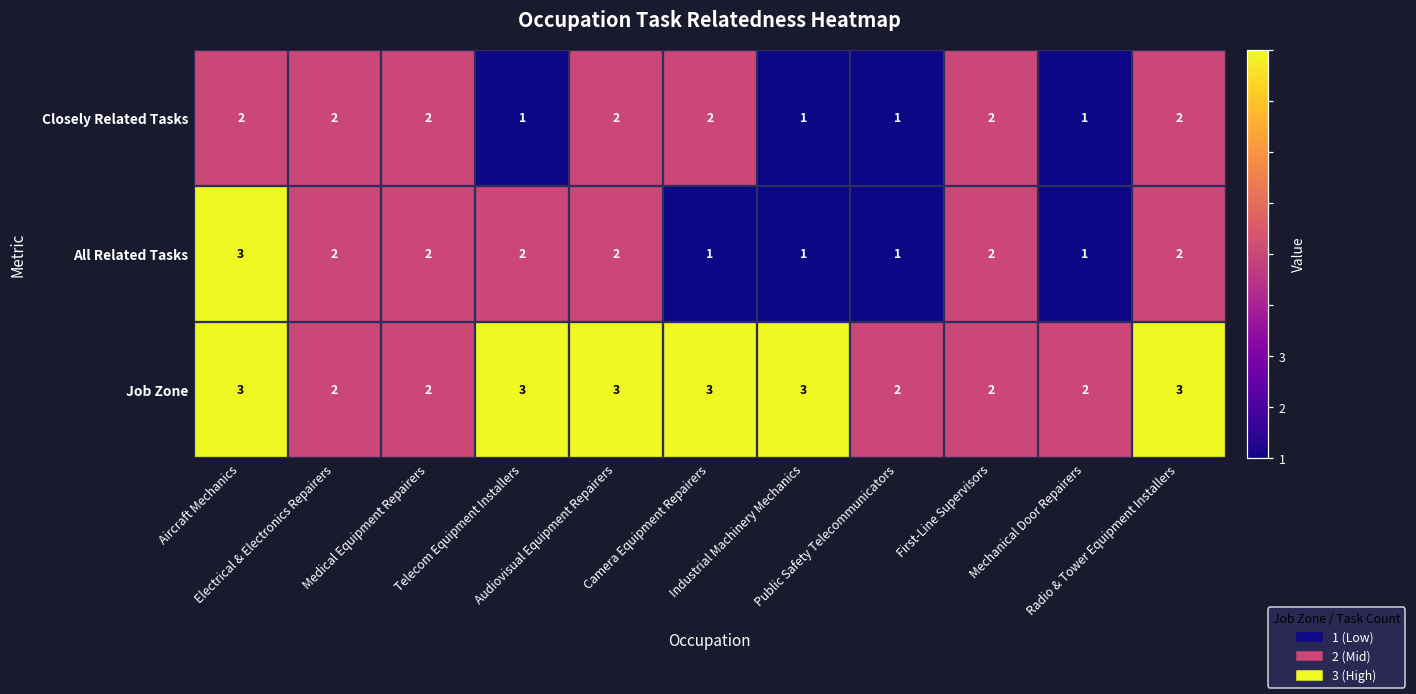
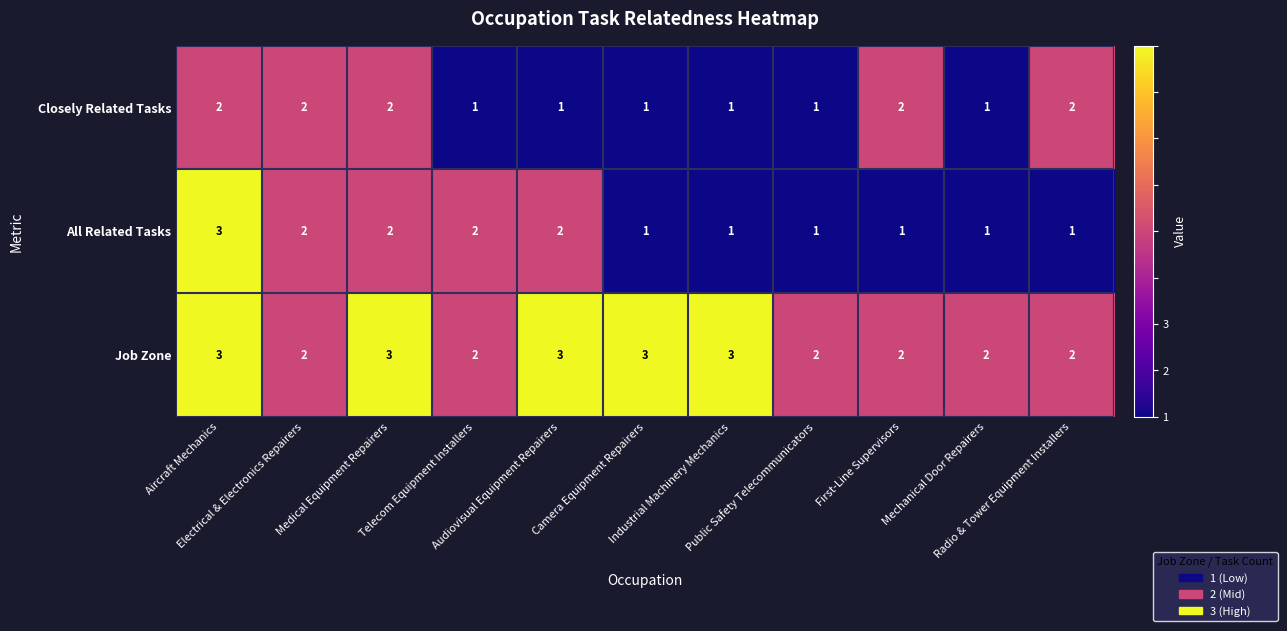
  {
    "Closely Related Tasks": {
      "Aircraft Mechanics": 2,
      "Electrical & Electronics Repairers": 2,
      "Medical Equipment Repairers": 2,
      "Telecom Equipment Installers": 1,
-     "Audiovisual Equipment Repairers": 2,
-     "Camera Equipment Repairers": 2,
+     "Audiovisual Equipment Repairers": 1,
+     "Camera Equipment Repairers": 1,
      "Industrial Machinery Mechanics": 1,
      "Public Safety Telecommunicators": 1,
      "First-Line Supervisors": 2,
      "Mechanical Door Repairers": 1,
      "Radio & Tower Equipment Installers": 2
    },
    "All Related Tasks": {
      "Aircraft Mechanics": 3,
      "Electrical & Electronics Repairers": 2,
      "Medical Equipment Repairers": 2,
      "Telecom Equipment Installers": 2,
      "Audiovisual Equipment Repairers": 2,
      "Camera Equipment Repairers": 1,
      "Industrial Machinery Mechanics": 1,
      "Public Safety Telecommunicators": 1,
-     "First-Line Supervisors": 2,
+     "First-Line Supervisors": 1,
      "Mechanical Door Repairers": 1,
-     "Radio & Tower Equipment Installers": 2
+     "Radio & Tower Equipment Installers": 1
    },
    "Job Zone": {
      "Aircraft Mechanics": 3,
      "Electrical & Electronics Repairers": 2,
-     "Medical Equipment Repairers": 2,
-     "Telecom Equipment Installers": 3,
+     "Medical Equipment Repairers": 3,
+     "Telecom Equipment Installers": 2,
      "Audiovisual Equipment Repairers": 3,
      "Camera Equipment Repairers": 3,
      "Industrial Machinery Mechanics": 3,
      "Public Safety Telecommunicators": 2,
      "First-Line Supervisors": 2,
      "Mechanical Door Repairers": 2,
-     "Radio & Tower Equipment Installers": 3
+     "Radio & Tower Equipment Installers": 2
    }
  }
